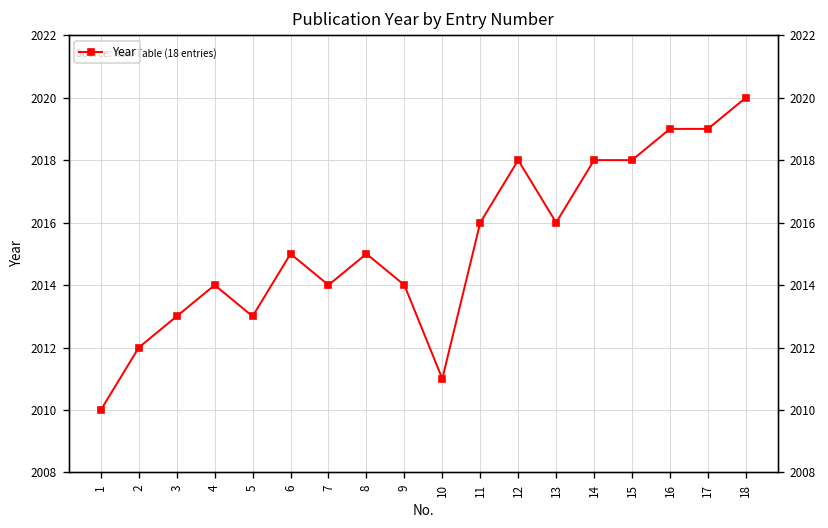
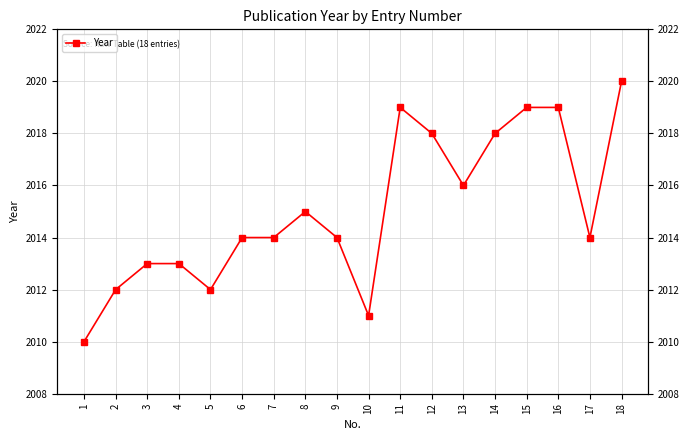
  {
    "1": 2010,
    "2": 2012,
    "3": 2013,
-   "4": 2014,
-   "5": 2013,
-   "6": 2015,
+   "4": 2013,
+   "5": 2012,
+   "6": 2014,
    "7": 2014,
    "8": 2015,
    "9": 2014,
    "10": 2011,
-   "11": 2016,
+   "11": 2019,
    "12": 2018,
    "13": 2016,
    "14": 2018,
-   "15": 2018,
+   "15": 2019,
    "16": 2019,
-   "17": 2019,
+   "17": 2014,
    "18": 2020
  }
